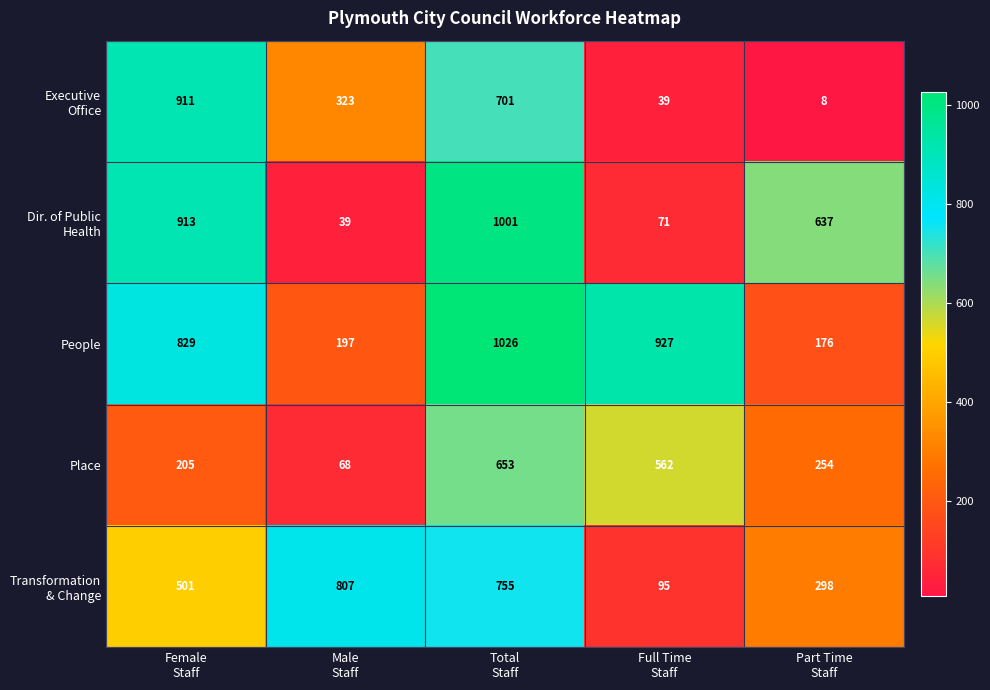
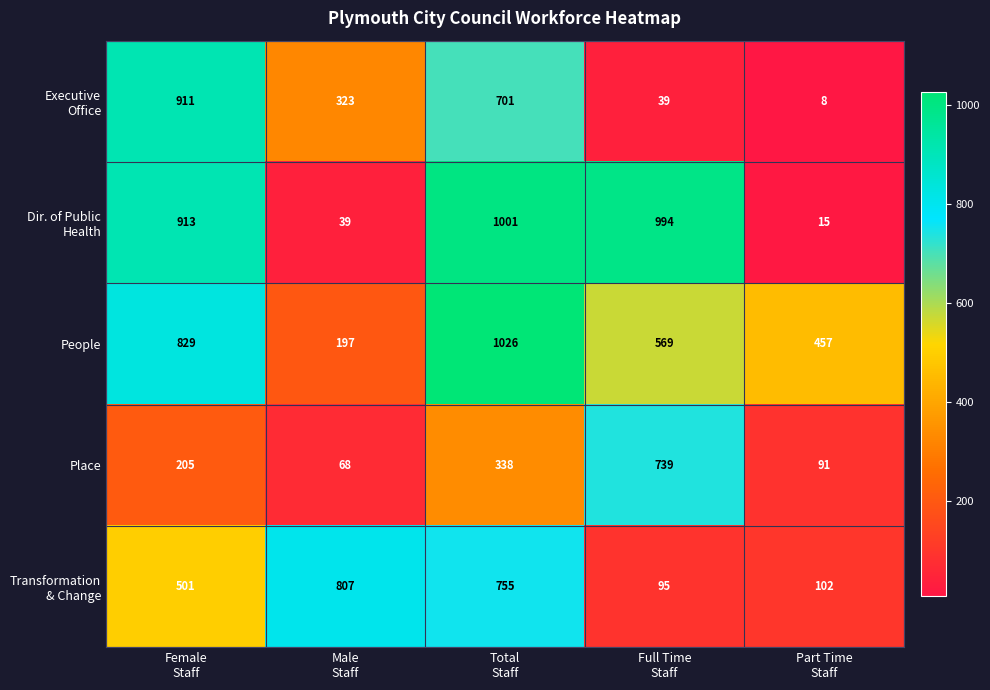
  {
    "Executive Office": {
      "Female Staff": 911,
      "Male Staff": 323,
      "Total Staff": 701,
      "Full Time Staff": 39,
      "Part Time Staff": 8
    },
    "Dir. of Public Health": {
      "Female Staff": 913,
      "Male Staff": 39,
      "Total Staff": 1001,
-     "Full Time Staff": 71,
-     "Part Time Staff": 637
+     "Full Time Staff": 994,
+     "Part Time Staff": 15
    },
    "People": {
      "Female Staff": 829,
      "Male Staff": 197,
      "Total Staff": 1026,
-     "Full Time Staff": 927,
-     "Part Time Staff": 176
+     "Full Time Staff": 569,
+     "Part Time Staff": 457
    },
    "Place": {
      "Female Staff": 205,
      "Male Staff": 68,
-     "Total Staff": 653,
-     "Full Time Staff": 562,
-     "Part Time Staff": 254
+     "Total Staff": 338,
+     "Full Time Staff": 739,
+     "Part Time Staff": 91
    },
    "Transformation & Change": {
      "Female Staff": 501,
      "Male Staff": 807,
      "Total Staff": 755,
      "Full Time Staff": 95,
-     "Part Time Staff": 298
+     "Part Time Staff": 102
    }
  }
